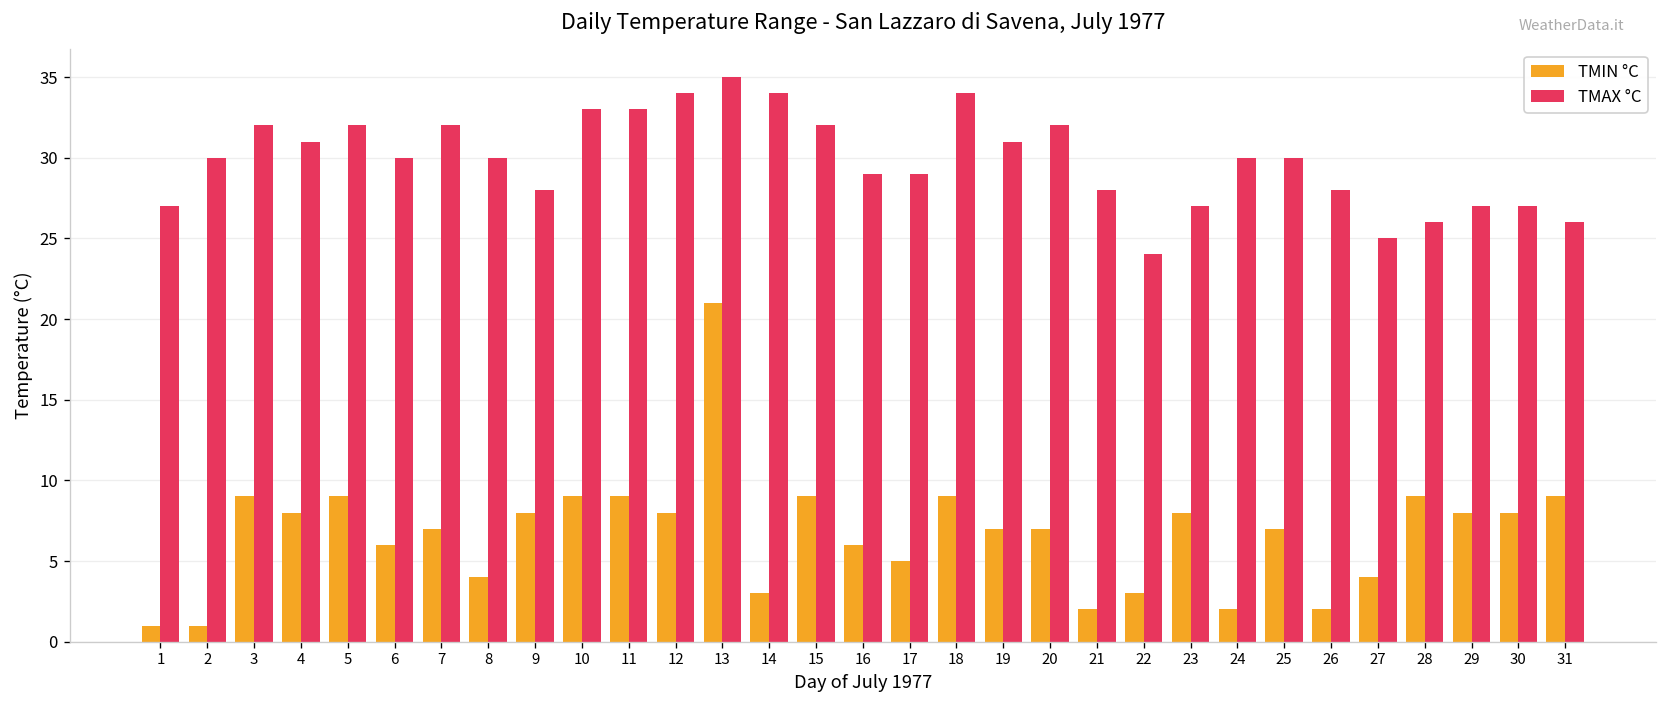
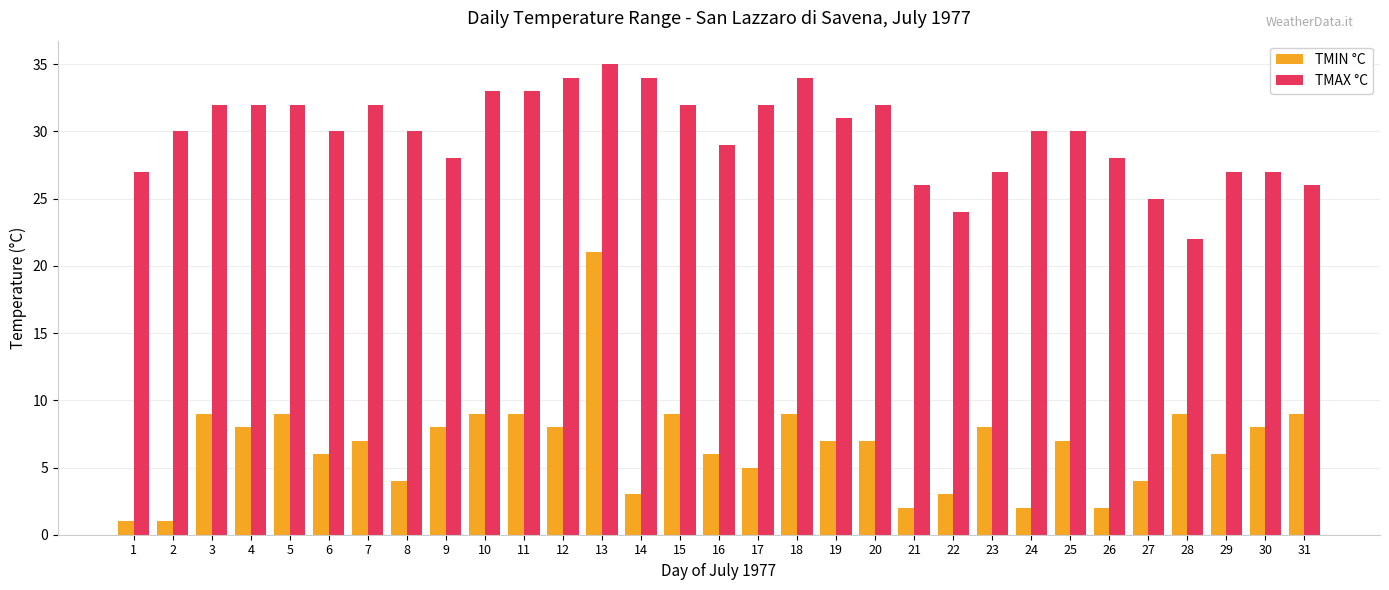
  {
    "TMIN °C": {
      "1": 1,
      "2": 1,
      "3": 9,
      "4": 8,
      "5": 9,
      "6": 6,
      "7": 7,
      "8": 4,
      "9": 8,
      "10": 9,
      "11": 9,
      "12": 8,
      "13": 21,
      "14": 3,
      "15": 9,
      "16": 6,
      "17": 5,
      "18": 9,
      "19": 7,
      "20": 7,
      "21": 2,
      "22": 3,
      "23": 8,
      "24": 2,
      "25": 7,
      "26": 2,
      "27": 4,
      "28": 9,
-     "29": 8,
+     "29": 6,
      "30": 8,
      "31": 9
    },
    "TMAX °C": {
      "1": 27,
      "2": 30,
      "3": 32,
-     "4": 31,
+     "4": 32,
      "5": 32,
      "6": 30,
      "7": 32,
      "8": 30,
      "9": 28,
      "10": 33,
      "11": 33,
      "12": 34,
      "13": 35,
      "14": 34,
      "15": 32,
      "16": 29,
-     "17": 29,
+     "17": 32,
      "18": 34,
      "19": 31,
      "20": 32,
-     "21": 28,
+     "21": 26,
      "22": 24,
      "23": 27,
      "24": 30,
      "25": 30,
      "26": 28,
      "27": 25,
-     "28": 26,
+     "28": 22,
      "29": 27,
      "30": 27,
      "31": 26
    }
  }
